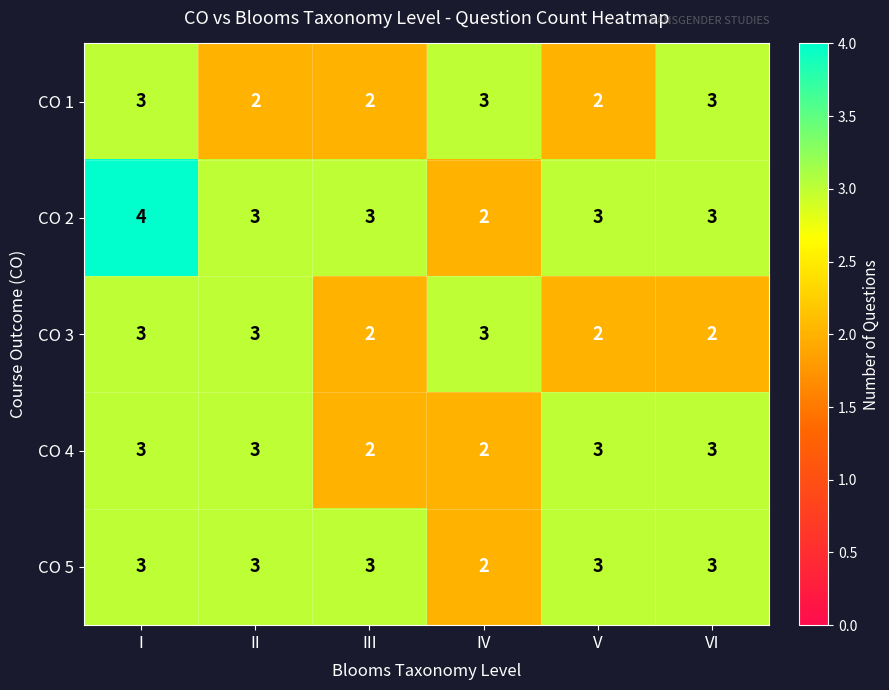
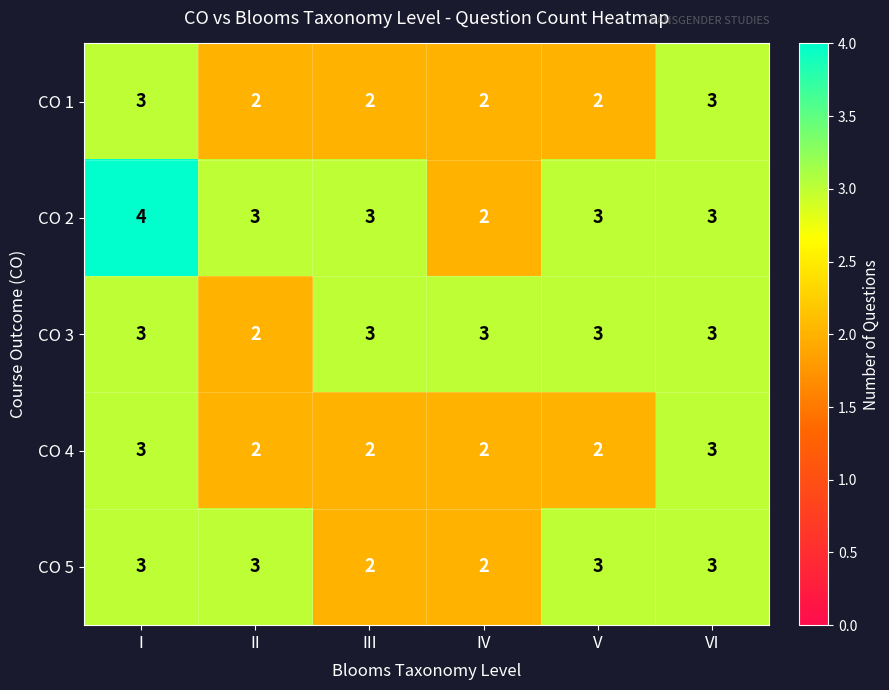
  {
    "CO 1": {
      "I": 3,
      "II": 2,
      "III": 2,
-     "IV": 3,
+     "IV": 2,
      "V": 2,
      "VI": 3
    },
    "CO 2": {
      "I": 4,
      "II": 3,
      "III": 3,
      "IV": 2,
      "V": 3,
      "VI": 3
    },
    "CO 3": {
      "I": 3,
-     "II": 3,
-     "III": 2,
+     "II": 2,
+     "III": 3,
      "IV": 3,
-     "V": 2,
-     "VI": 2
+     "V": 3,
+     "VI": 3
    },
    "CO 4": {
      "I": 3,
-     "II": 3,
+     "II": 2,
      "III": 2,
      "IV": 2,
-     "V": 3,
+     "V": 2,
      "VI": 3
    },
    "CO 5": {
      "I": 3,
      "II": 3,
-     "III": 3,
+     "III": 2,
      "IV": 2,
      "V": 3,
      "VI": 3
    }
  }
